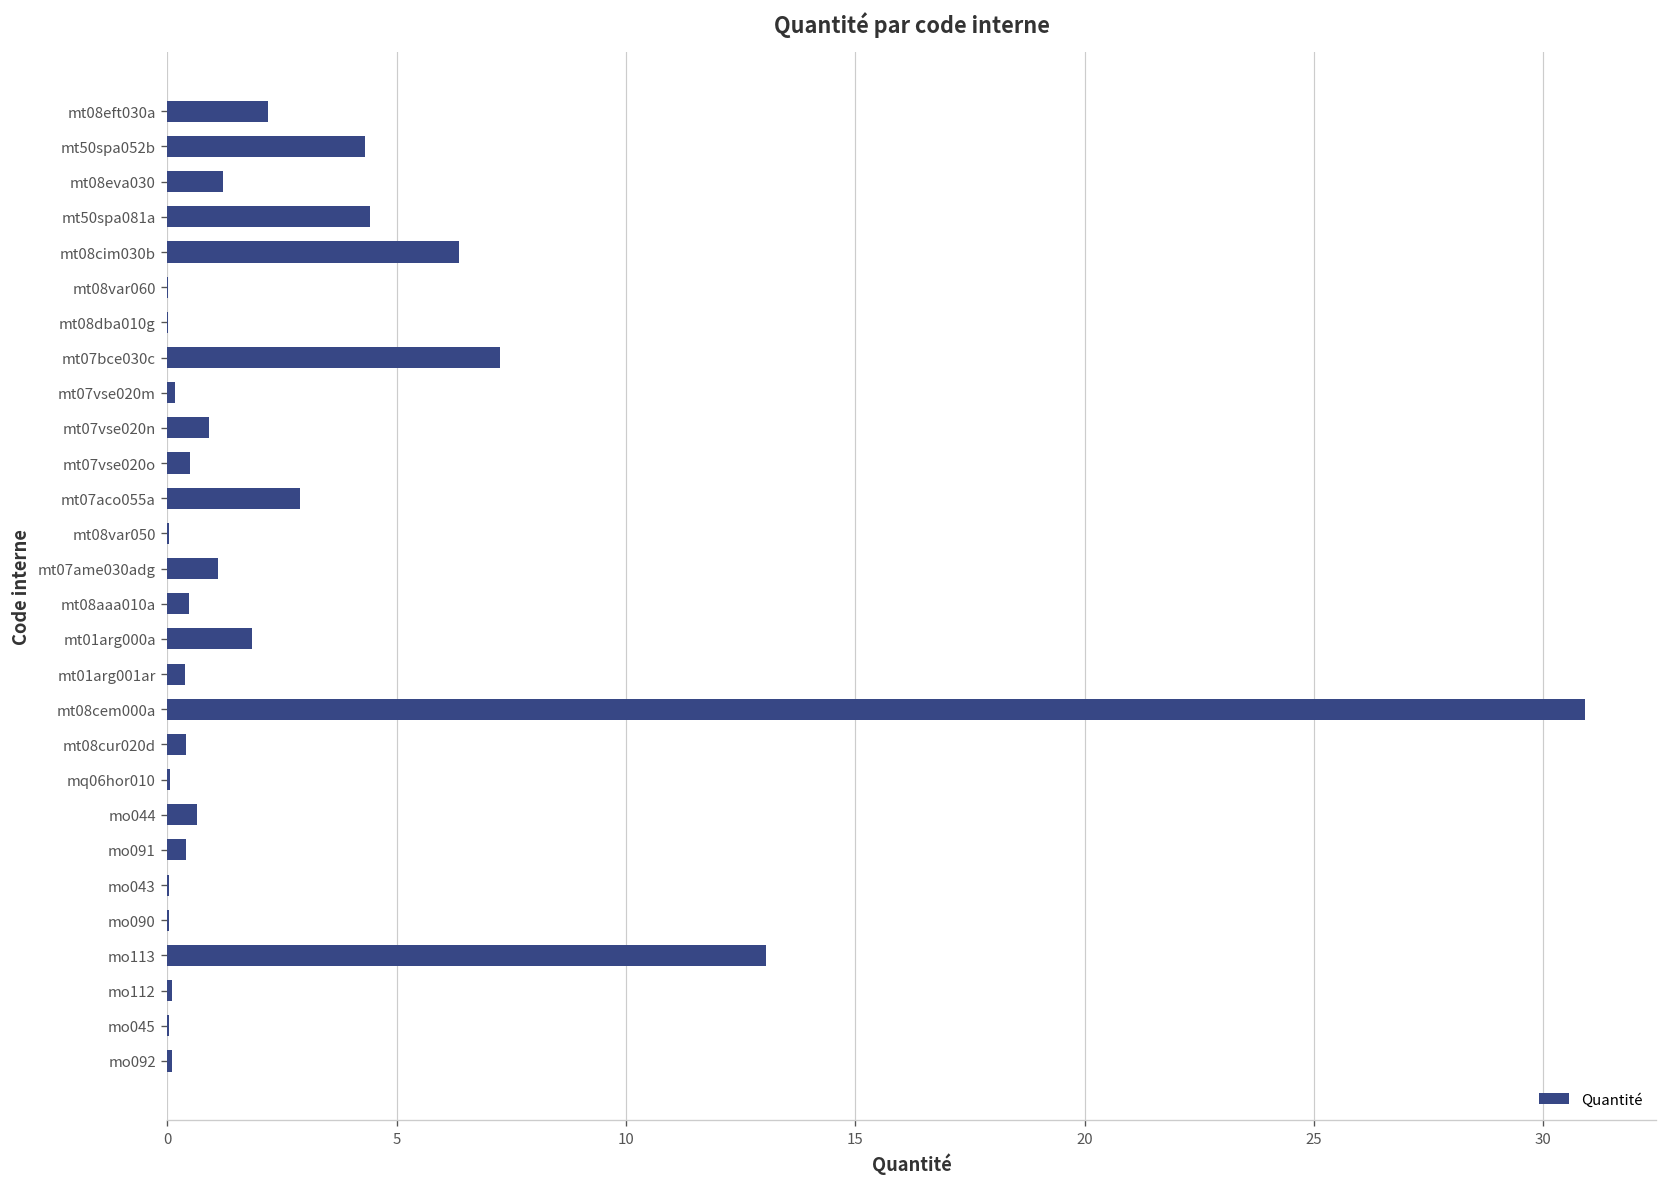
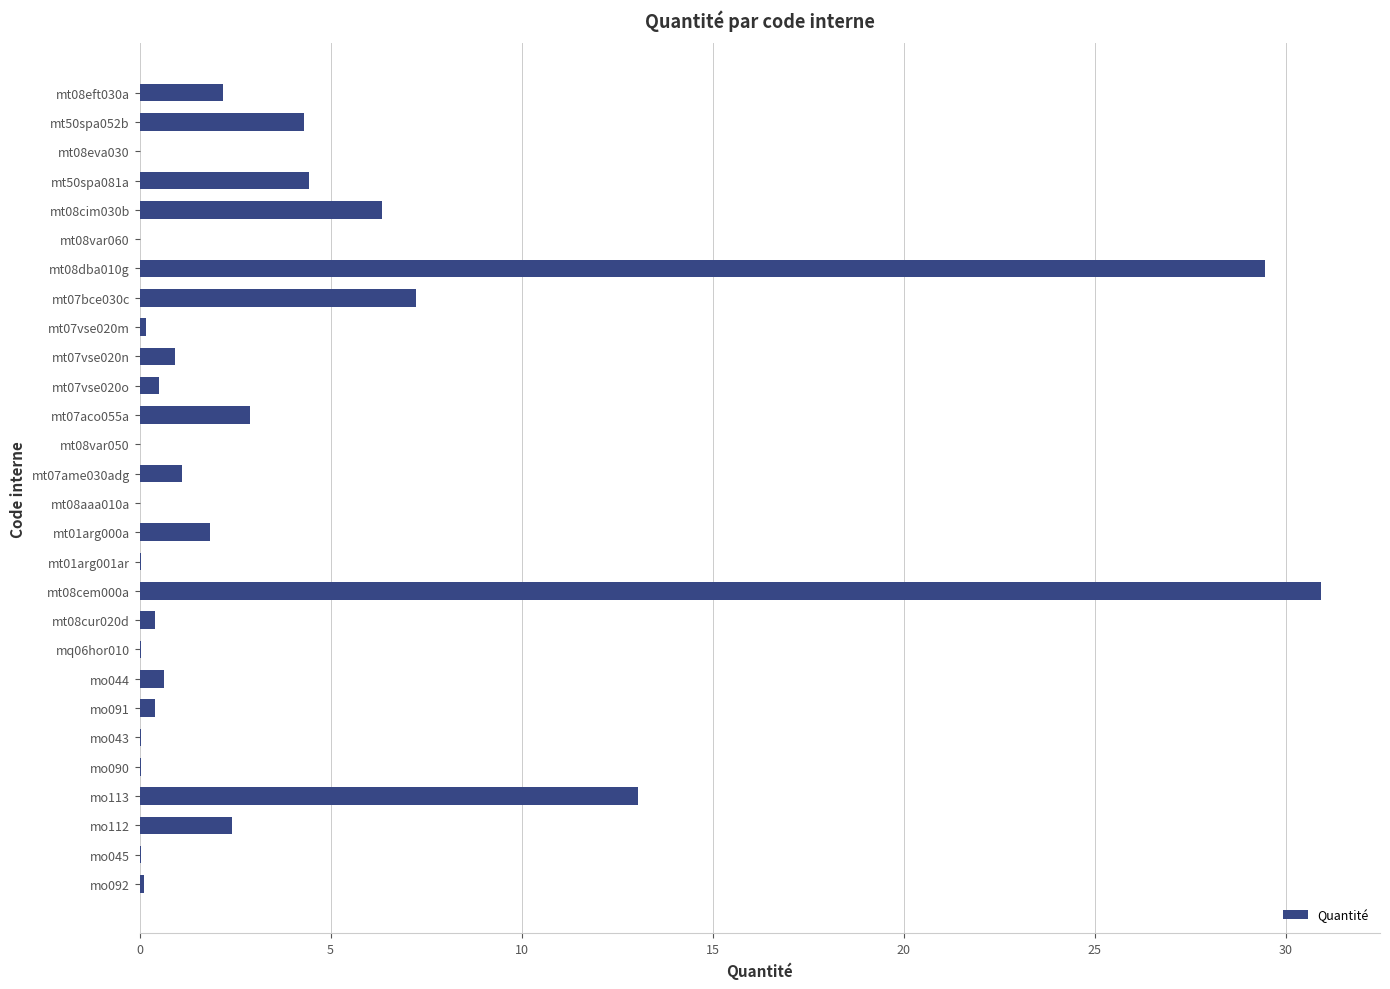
  {
    "mt08eft030a": 2.2,
    "mt50spa052b": 4.3,
-   "mt08eva030": 1.2,
+   "mt08eva030": 0.0,
    "mt50spa081a": 4.4,
    "mt08cim030b": 6.4,
-   "mt08dba010g": 0.0,
+   "mt08dba010g": 29.5,
    "mt07bce030c": 7.2,
    "mt07vse020m": 0.2,
    "mt07vse020n": 0.9,
    "mt07vse020o": 0.5,
    "mt07aco055a": 2.9,
    "mt07ame030adg": 1.1,
-   "mt08aaa010a": 0.5,
+   "mt08aaa010a": 0.0,
    "mt01arg000a": 1.9,
-   "mt01arg001ar": 0.4,
+   "mt01arg001ar": 0.0,
    "mt08cem000a": 30.9,
    "mt08cur020d": 0.4,
    "mo044": 0.6,
    "mo091": 0.4,
    "mo113": 13.1,
-   "mo112": 0.1,
+   "mo112": 2.4,
    "mo092": 0.1
  }
